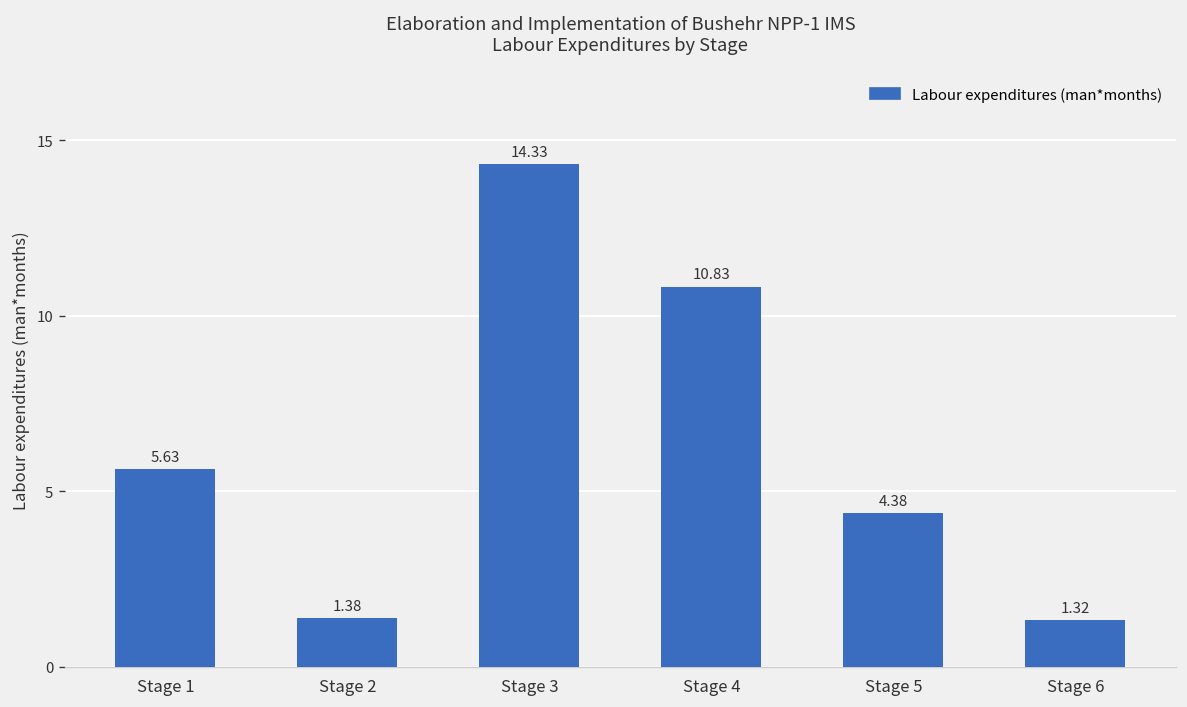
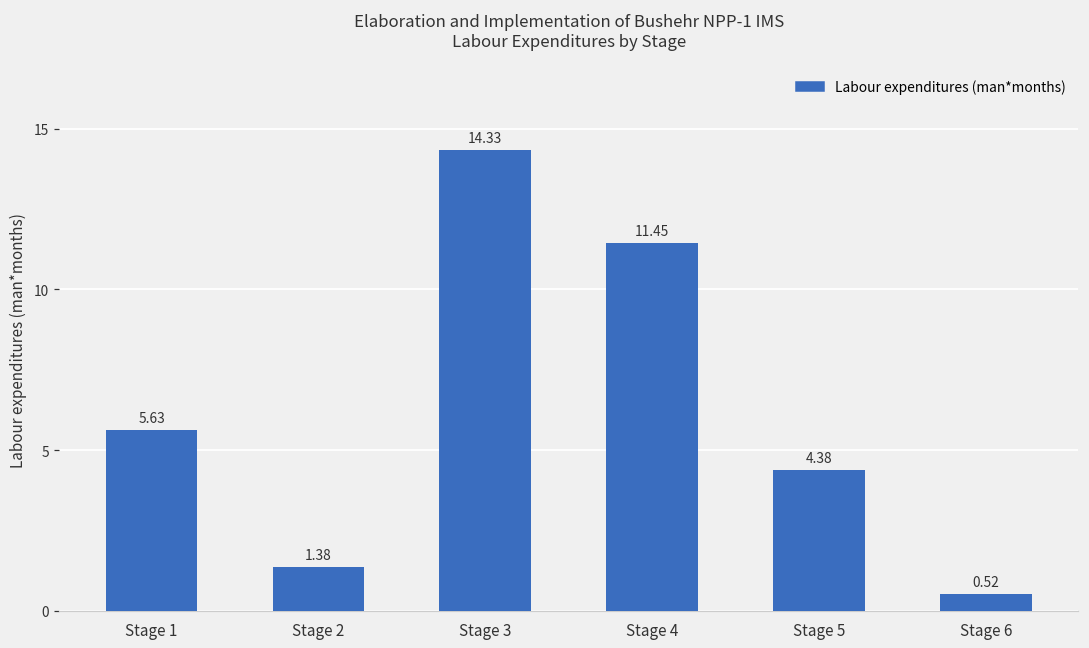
  {
    "Stage 1": 5.63,
    "Stage 2": 1.38,
    "Stage 3": 14.33,
-   "Stage 4": 10.83,
+   "Stage 4": 11.45,
    "Stage 5": 4.38,
-   "Stage 6": 1.32
+   "Stage 6": 0.52
  }
